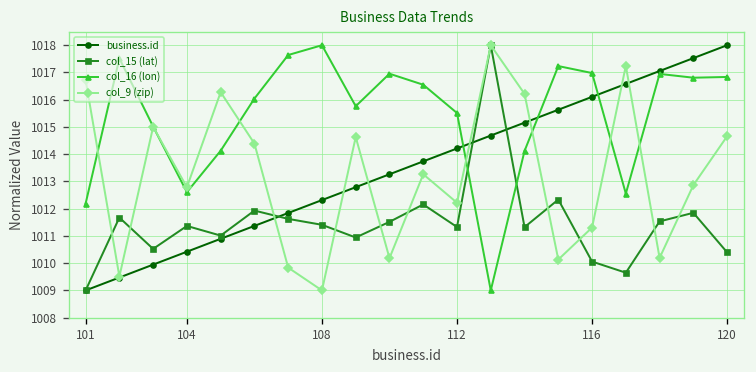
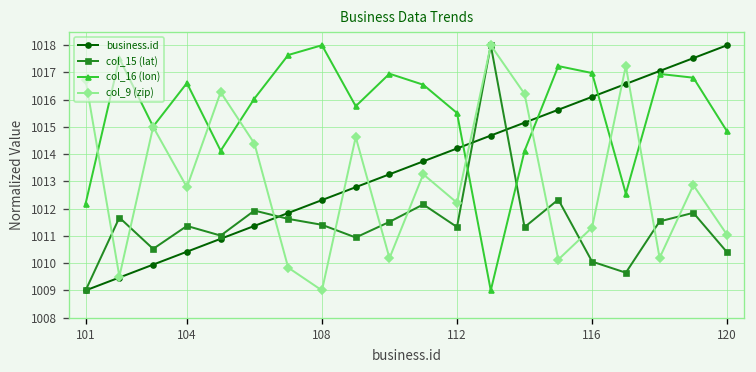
  {
    "business.id": {
      "104": 1010.4,
      "108": 1012.3,
      "112": 1014.2,
      "116": 1016.1,
      "120": 1018.0
    },
    "col_15 (lat)": {
      "104": 1011.4,
      "108": 1011.4,
      "112": 1011.3,
      "116": 1010.1,
      "120": 1010.4
    },
    "col_16 (lon)": {
      "101": 1012.2,
-     "104": 1012.6,
+     "104": 1016.6,
      "108": 1018.0,
      "112": 1015.5,
      "116": 1017.0,
-     "120": 1016.8
+     "120": 1014.8
    },
    "col_9 (zip)": {
      "104": 1012.8,
      "108": 1009.0,
      "112": 1012.2,
      "116": 1011.3,
-     "120": 1014.7
+     "120": 1011.0
    }
  }
